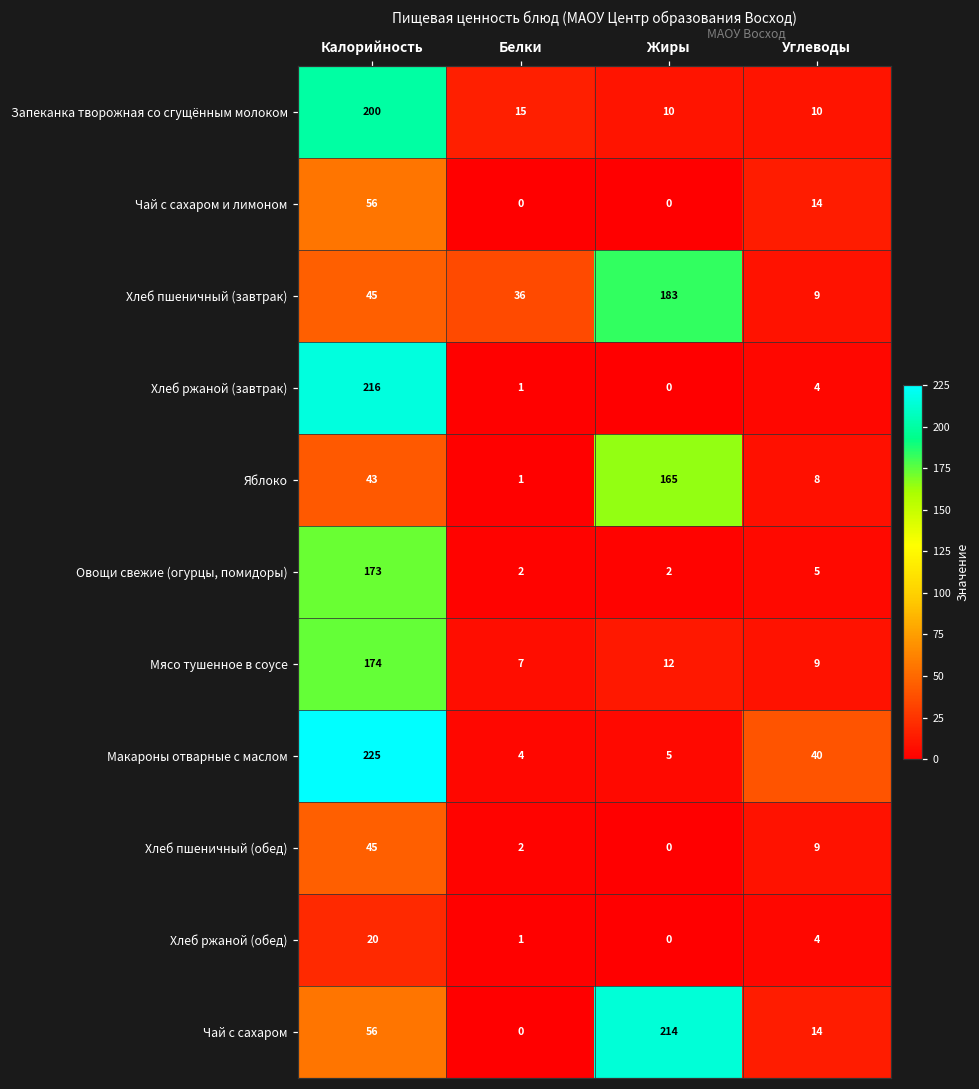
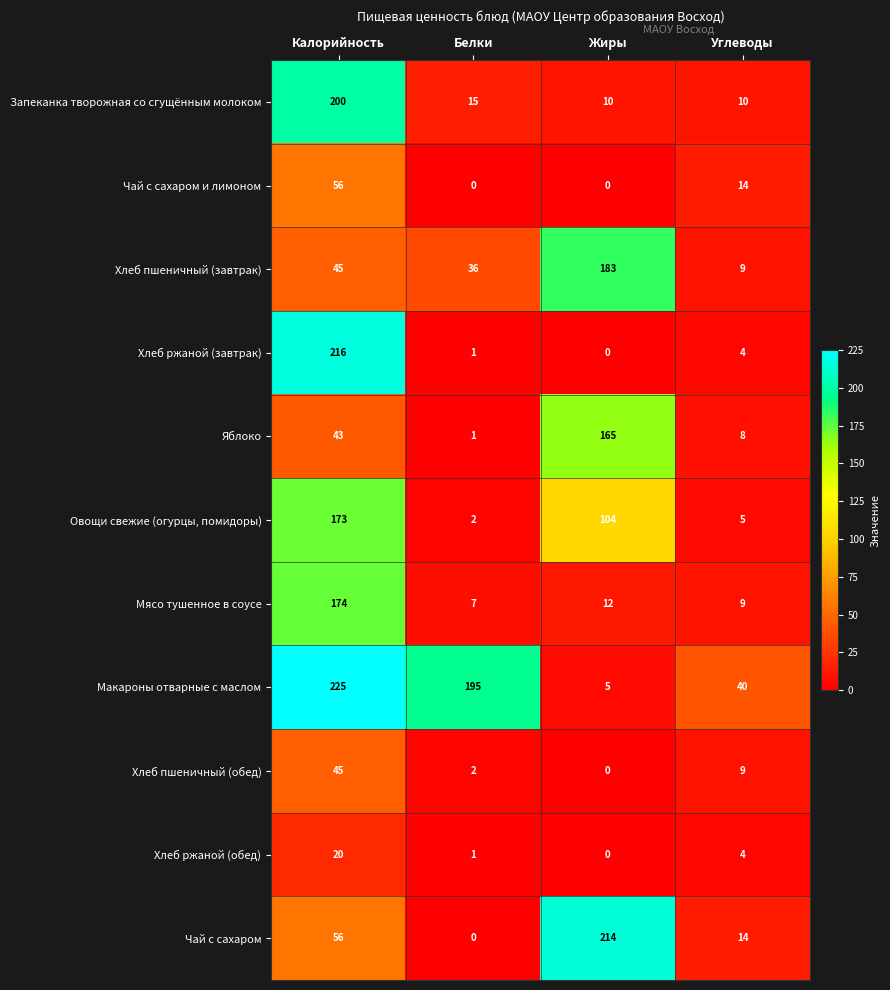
  {
    "Запеканка творожная со сгущённым молоком": {
      "Калорийность": 200,
      "Белки": 15,
      "Жиры": 10,
      "Углеводы": 10
    },
    "Чай с сахаром и лимоном": {
      "Калорийность": 56,
      "Белки": 0,
      "Жиры": 0,
      "Углеводы": 14
    },
    "Хлеб пшеничный (завтрак)": {
      "Калорийность": 45,
      "Белки": 36,
      "Жиры": 183,
      "Углеводы": 9
    },
    "Хлеб ржаной (завтрак)": {
      "Калорийность": 216,
      "Белки": 1,
      "Жиры": 0,
      "Углеводы": 4
    },
    "Яблоко": {
      "Калорийность": 43,
      "Белки": 1,
      "Жиры": 165,
      "Углеводы": 8
    },
    "Овощи свежие (огурцы, помидоры)": {
      "Калорийность": 173,
      "Белки": 2,
-     "Жиры": 2,
+     "Жиры": 104,
      "Углеводы": 5
    },
    "Мясо тушенное в соусе": {
      "Калорийность": 174,
      "Белки": 7,
      "Жиры": 12,
      "Углеводы": 9
    },
    "Макароны отварные с маслом": {
      "Калорийность": 225,
-     "Белки": 4,
+     "Белки": 195,
      "Жиры": 5,
      "Углеводы": 40
    },
    "Хлеб пшеничный (обед)": {
      "Калорийность": 45,
      "Белки": 2,
      "Жиры": 0,
      "Углеводы": 9
    },
    "Хлеб ржаной (обед)": {
      "Калорийность": 20,
      "Белки": 1,
      "Жиры": 0,
      "Углеводы": 4
    },
    "Чай с сахаром": {
      "Калорийность": 56,
      "Белки": 0,
      "Жиры": 214,
      "Углеводы": 14
    }
  }
